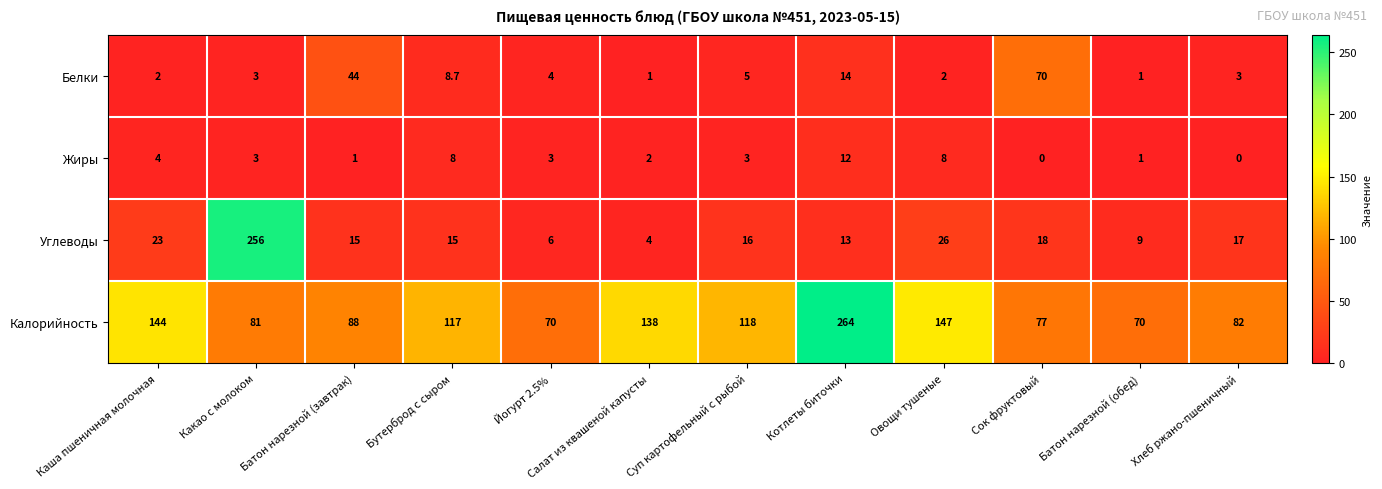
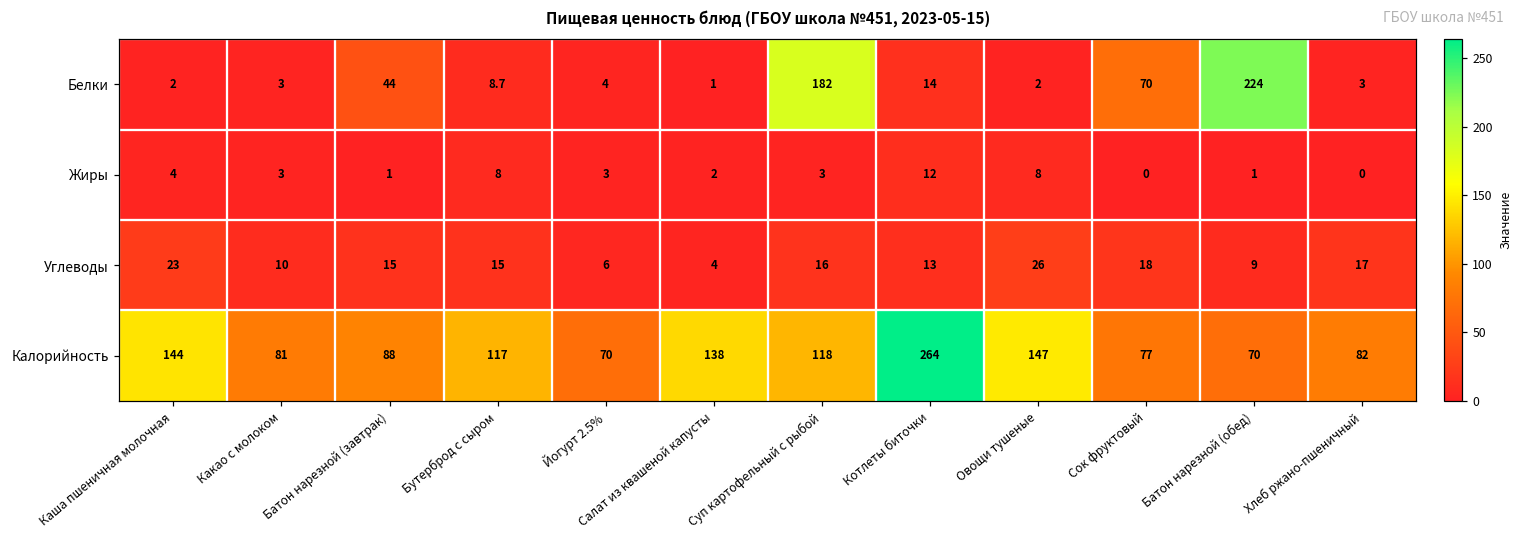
  {
    "Белки": {
      "Каша пшеничная молочная": 2,
      "Какао с молоком": 3,
      "Батон нарезной (завтрак)": 44,
      "Бутерброд с сыром": 8.7,
      "Йогурт 2.5%": 4,
      "Салат из квашеной капусты": 1,
-     "Суп картофельный с рыбой": 5,
+     "Суп картофельный с рыбой": 182,
      "Котлеты биточки": 14,
      "Овощи тушеные": 2,
      "Сок фруктовый": 70,
-     "Батон нарезной (обед)": 1,
+     "Батон нарезной (обед)": 224,
      "Хлеб ржано-пшеничный": 3
    },
    "Жиры": {
      "Каша пшеничная молочная": 4,
      "Какао с молоком": 3,
      "Батон нарезной (завтрак)": 1,
      "Бутерброд с сыром": 8,
      "Йогурт 2.5%": 3,
      "Салат из квашеной капусты": 2,
      "Суп картофельный с рыбой": 3,
      "Котлеты биточки": 12,
      "Овощи тушеные": 8,
      "Сок фруктовый": 0,
      "Батон нарезной (обед)": 1,
      "Хлеб ржано-пшеничный": 0
    },
    "Углеводы": {
      "Каша пшеничная молочная": 23,
-     "Какао с молоком": 256,
+     "Какао с молоком": 10,
      "Батон нарезной (завтрак)": 15,
      "Бутерброд с сыром": 15,
      "Йогурт 2.5%": 6,
      "Салат из квашеной капусты": 4,
      "Суп картофельный с рыбой": 16,
      "Котлеты биточки": 13,
      "Овощи тушеные": 26,
      "Сок фруктовый": 18,
      "Батон нарезной (обед)": 9,
      "Хлеб ржано-пшеничный": 17
    },
    "Калорийность": {
      "Каша пшеничная молочная": 144,
      "Какао с молоком": 81,
      "Батон нарезной (завтрак)": 88,
      "Бутерброд с сыром": 117,
      "Йогурт 2.5%": 70,
      "Салат из квашеной капусты": 138,
      "Суп картофельный с рыбой": 118,
      "Котлеты биточки": 264,
      "Овощи тушеные": 147,
      "Сок фруктовый": 77,
      "Батон нарезной (обед)": 70,
      "Хлеб ржано-пшеничный": 82
    }
  }
